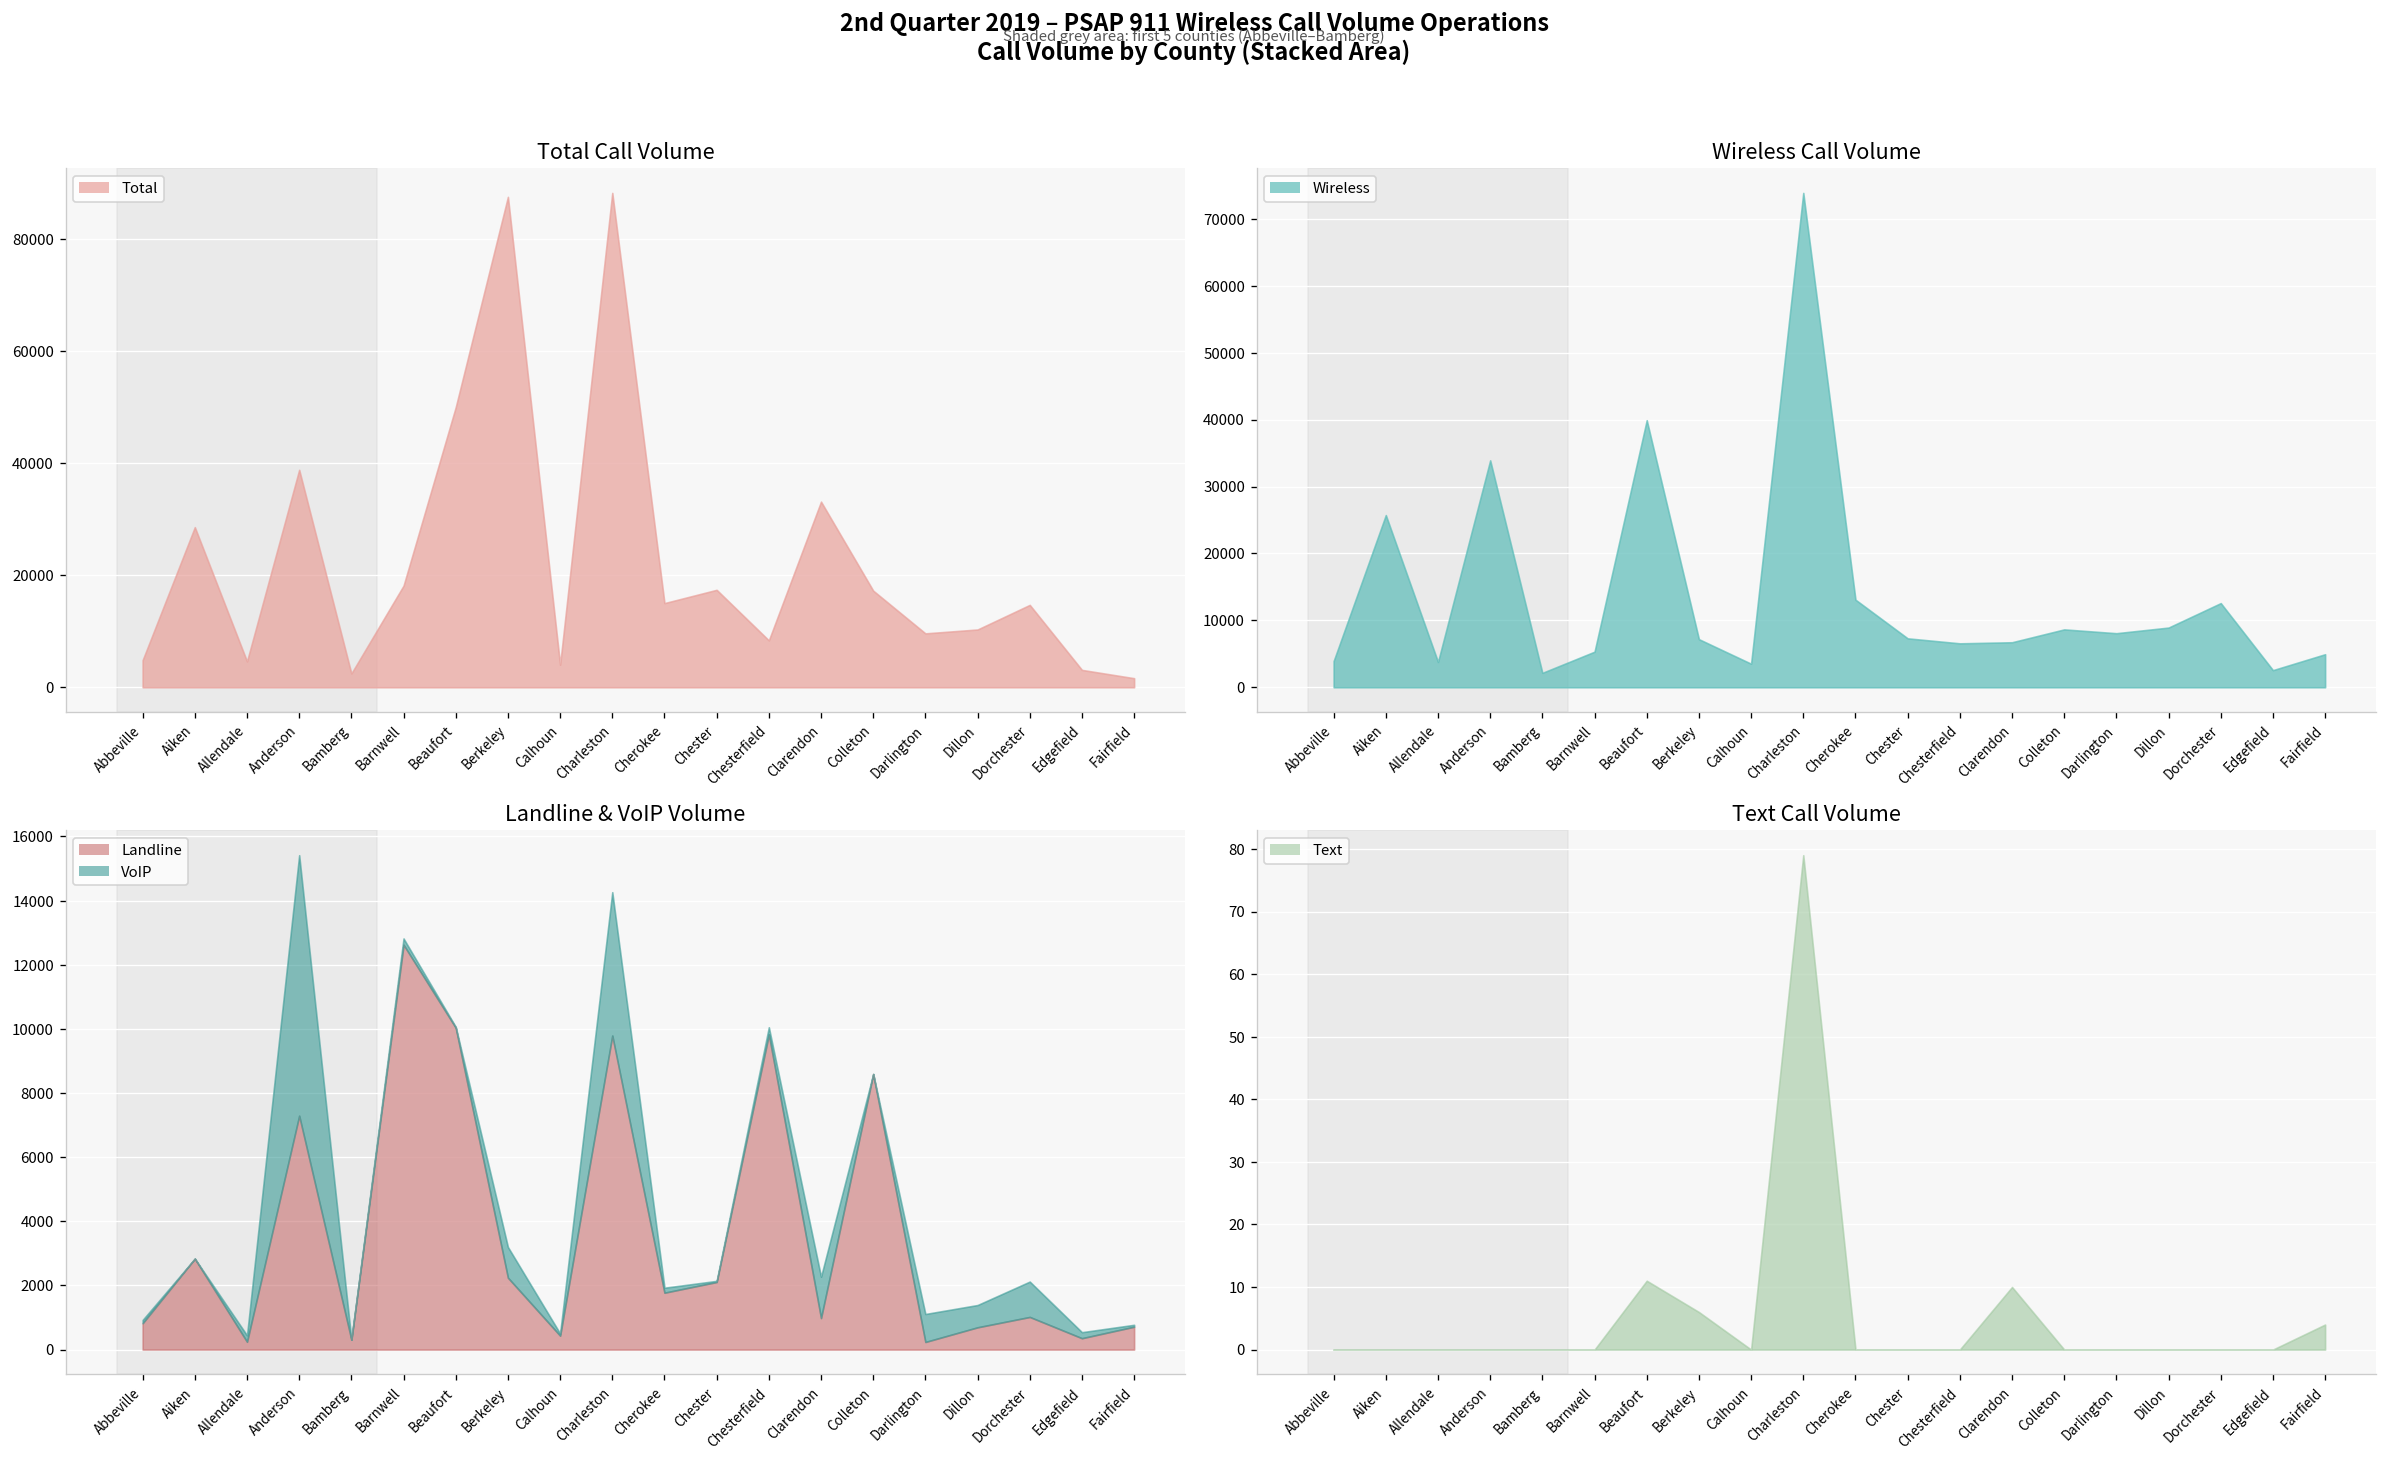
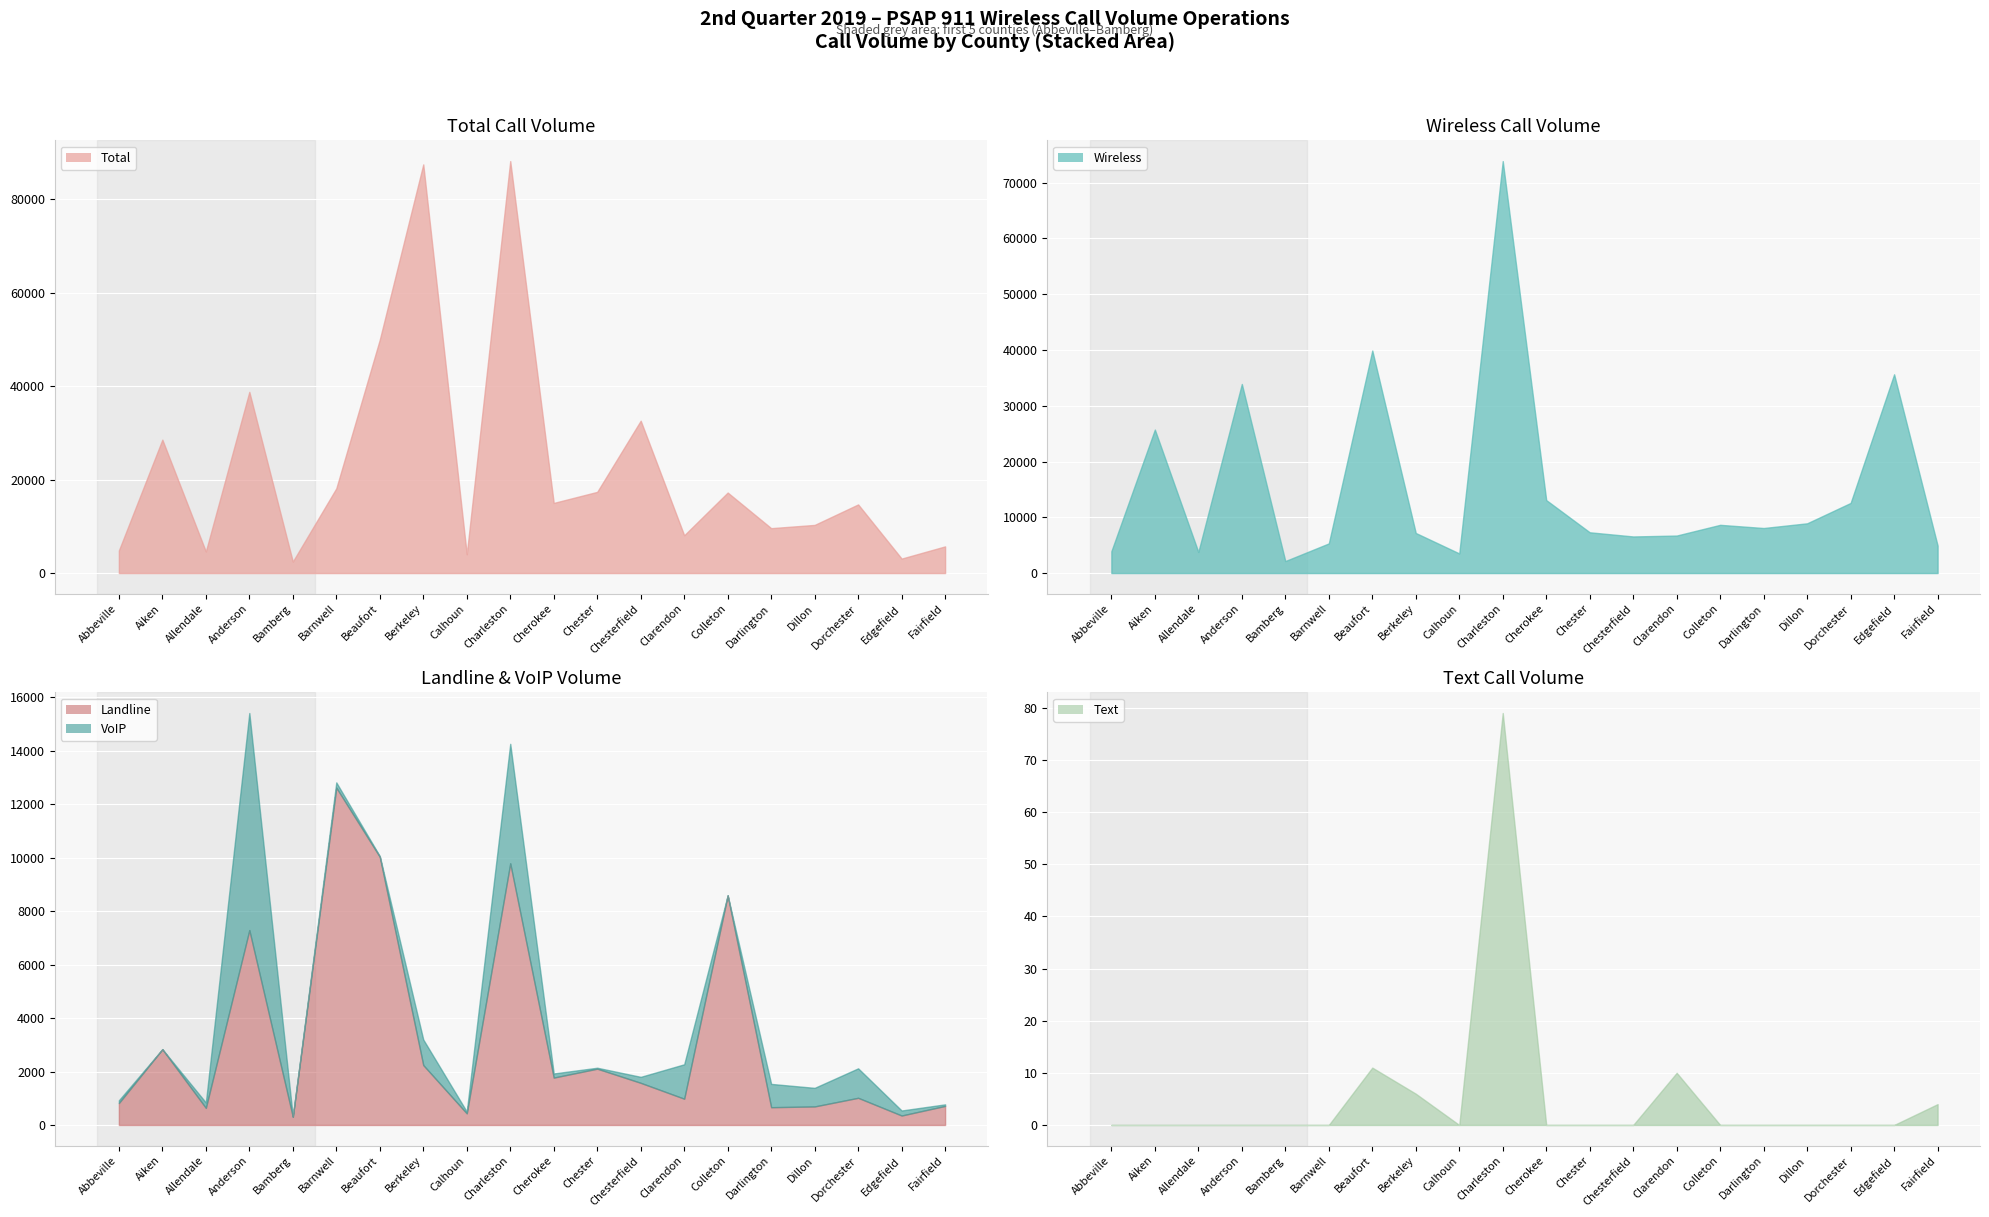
  {
    "Total Call Volume": {
      "Abbeville": 5000,
      "Aiken": 29000,
      "Allendale": 5000,
      "Anderson": 39000,
      "Bamberg": 2000,
      "Barnwell": 18000,
      "Beaufort": 50000,
      "Berkeley": 88000,
      "Calhoun": 4000,
      "Charleston": 88000,
      "Cherokee": 15000,
      "Chester": 17000,
-     "Chesterfield": 8000,
-     "Clarendon": 33000,
+     "Chesterfield": 33000,
+     "Clarendon": 8000,
      "Colleton": 17000,
      "Darlington": 10000,
      "Dillon": 10000,
      "Dorchester": 15000,
      "Edgefield": 3000,
-     "Fairfield": 2000
+     "Fairfield": 6000
    },
    "Wireless Call Volume": {
      "Abbeville": 4000,
      "Aiken": 26000,
      "Allendale": 4000,
      "Anderson": 34000,
      "Bamberg": 2000,
      "Barnwell": 5000,
      "Beaufort": 40000,
      "Berkeley": 7000,
      "Calhoun": 4000,
      "Charleston": 74000,
      "Cherokee": 13000,
      "Chester": 7000,
      "Chesterfield": 7000,
      "Clarendon": 7000,
      "Colleton": 9000,
      "Darlington": 8000,
      "Dillon": 9000,
      "Dorchester": 13000,
-     "Edgefield": 3000,
+     "Edgefield": 36000,
      "Fairfield": 5000
    },
    "Landline & VoIP Volume": {
      "Landline": {
        "Abbeville": 800,
-       "Allendale": 200,
+       "Allendale": 600,
        "Anderson": 7300,
        "Barnwell": 12600,
        "Berkeley": 2200,
        "Charleston": 9800,
        "Cherokee": 1800,
-       "Chesterfield": 9800,
+       "Chesterfield": 1600,
        "Clarendon": 1000,
-       "Darlington": 200,
+       "Darlington": 700,
        "Dillon": 700,
        "Dorchester": 1000,
        "Edgefield": 400
      },
      "VoIP": {
        "Abbeville": 100,
        "Allendale": 200,
        "Anderson": 8100,
        "Barnwell": 200,
        "Berkeley": 1000,
        "Charleston": 4500,
        "Cherokee": 200,
        "Chesterfield": 200,
        "Clarendon": 1300,
        "Darlington": 900,
        "Dillon": 700,
        "Dorchester": 1100,
        "Edgefield": 200
      }
    },
    "Text Call Volume": {
      "Abbeville": 0,
      "Aiken": 0,
      "Allendale": 0,
      "Anderson": 0,
      "Bamberg": 0,
      "Barnwell": 0,
      "Beaufort": 11,
      "Berkeley": 6,
      "Calhoun": 0,
      "Charleston": 79,
      "Cherokee": 0,
      "Chester": 0,
      "Chesterfield": 0,
      "Clarendon": 10,
      "Colleton": 0,
      "Darlington": 0,
      "Dillon": 0,
      "Dorchester": 0,
      "Edgefield": 0,
      "Fairfield": 4
    }
  }
